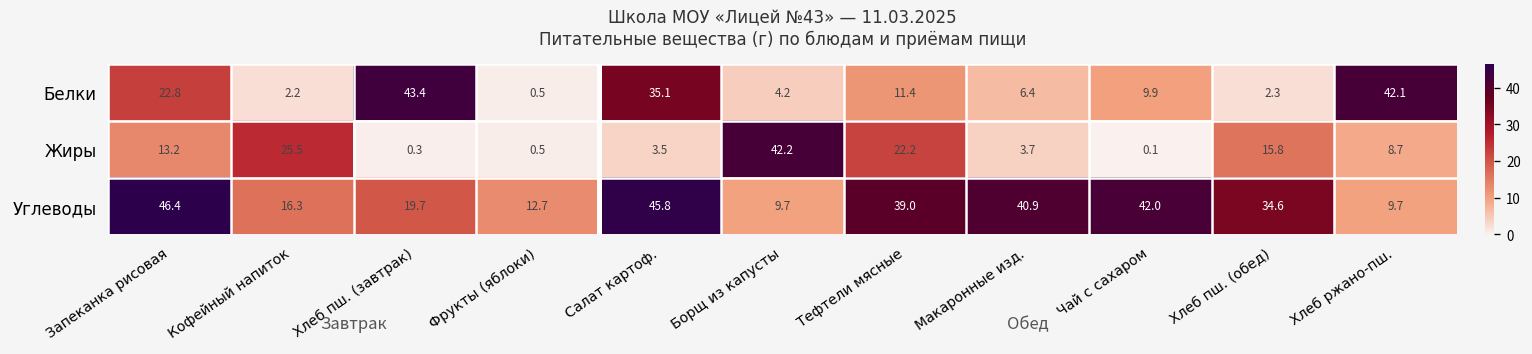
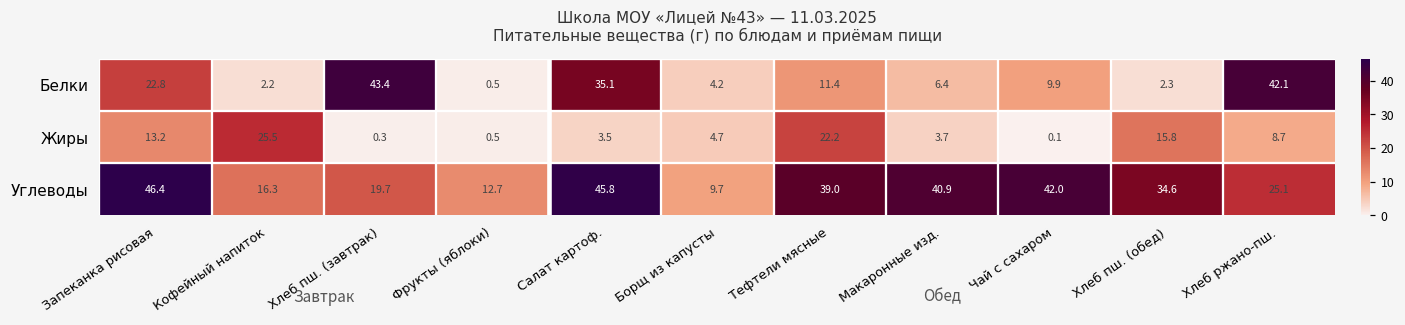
  {
    "Белки": {
      "Запеканка рисовая": 22.8,
      "Кофейный напиток": 2.2,
      "Хлеб пш. (завтрак)": 43.4,
      "Фрукты (яблоки)": 0.5,
      "Салат картоф.": 35.1,
      "Борщ из капусты": 4.2,
      "Тефтели мясные": 11.4,
      "Макаронные изд.": 6.4,
      "Чай с сахаром": 9.9,
      "Хлеб пш. (обед)": 2.3,
      "Хлеб ржано-пш.": 42.1
    },
    "Жиры": {
      "Запеканка рисовая": 13.2,
      "Кофейный напиток": 25.5,
      "Хлеб пш. (завтрак)": 0.3,
      "Фрукты (яблоки)": 0.5,
      "Салат картоф.": 3.5,
-     "Борщ из капусты": 42.2,
+     "Борщ из капусты": 4.7,
      "Тефтели мясные": 22.2,
      "Макаронные изд.": 3.7,
      "Чай с сахаром": 0.1,
      "Хлеб пш. (обед)": 15.8,
      "Хлеб ржано-пш.": 8.7
    },
    "Углеводы": {
      "Запеканка рисовая": 46.4,
      "Кофейный напиток": 16.3,
      "Хлеб пш. (завтрак)": 19.7,
      "Фрукты (яблоки)": 12.7,
      "Салат картоф.": 45.8,
      "Борщ из капусты": 9.7,
      "Тефтели мясные": 39.0,
      "Макаронные изд.": 40.9,
      "Чай с сахаром": 42.0,
      "Хлеб пш. (обед)": 34.6,
-     "Хлеб ржано-пш.": 9.7
+     "Хлеб ржано-пш.": 25.1
    }
  }
